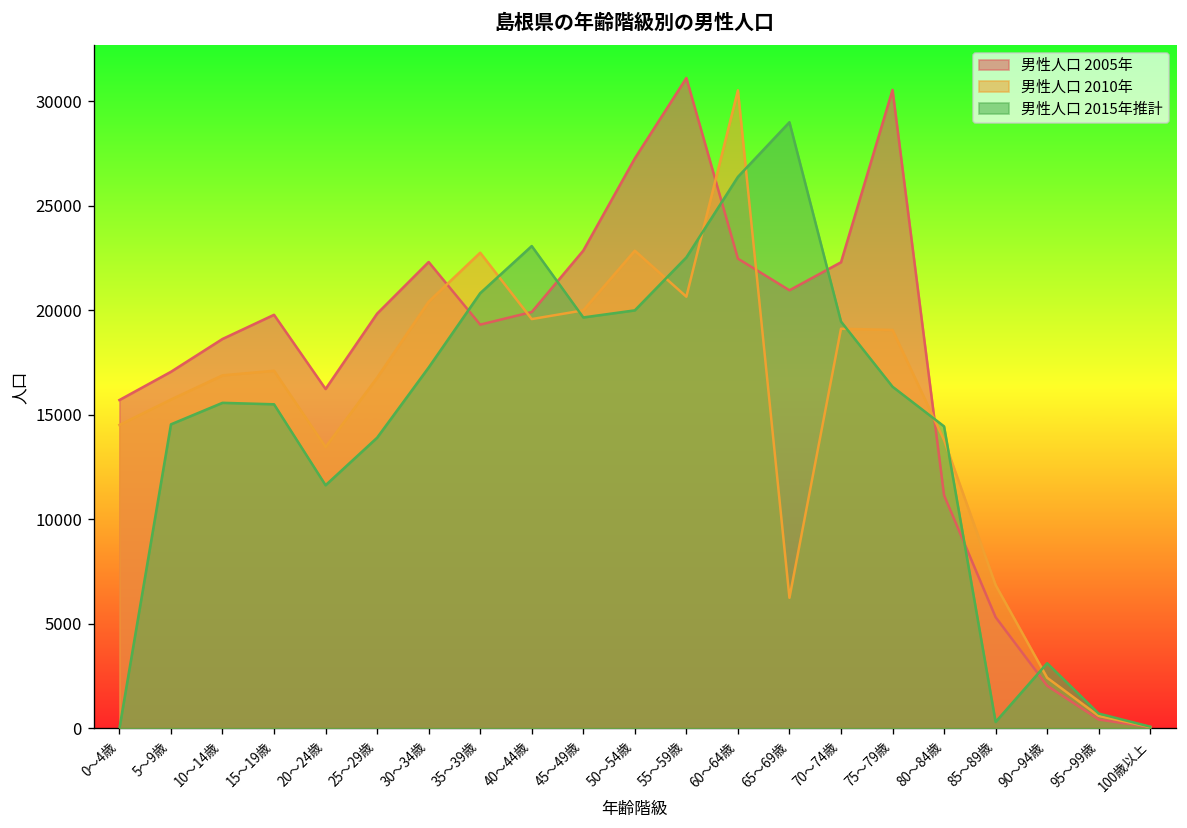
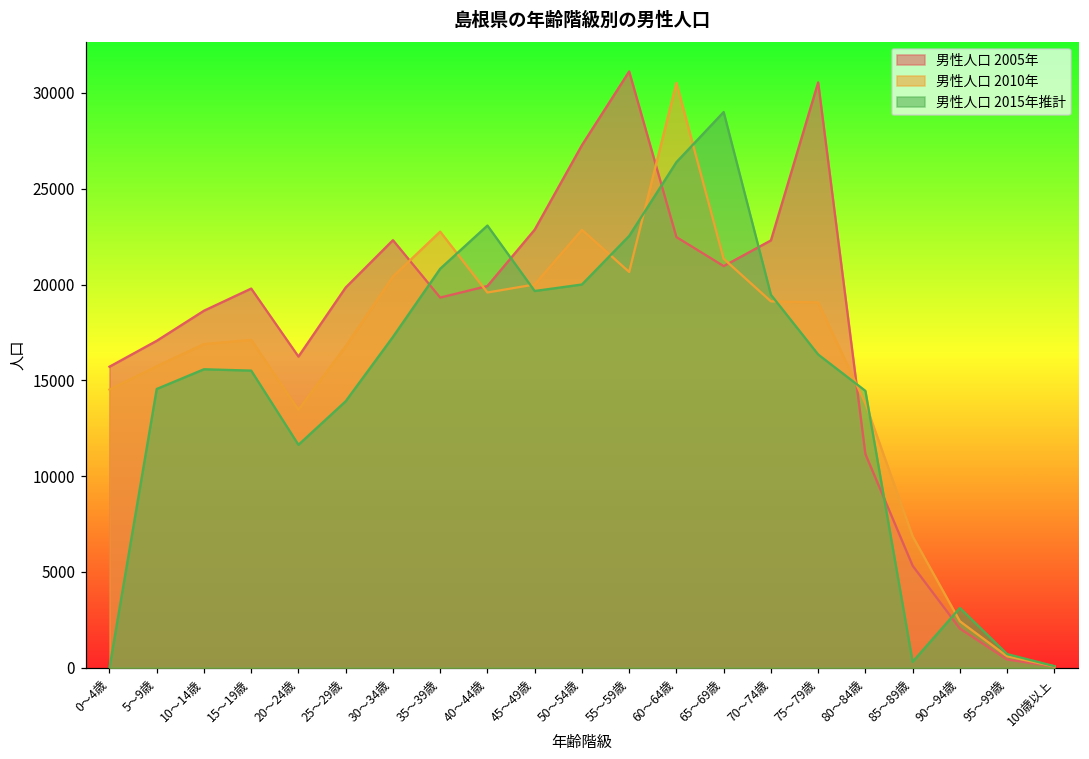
  {
    "男性人口 2005年": {
      "0～4歳": 15700,
      "5～9歳": 17100,
      "10～14歳": 18600,
      "15～19歳": 19800,
      "20～24歳": 16200,
      "25～29歳": 19800,
      "30～34歳": 22300,
      "35～39歳": 19300,
      "40～44歳": 19900,
      "45～49歳": 22900,
      "50～54歳": 27300,
      "55～59歳": 31100,
      "60～64歳": 22500,
      "65～69歳": 21000,
      "70～74歳": 22300,
      "75～79歳": 30500,
      "80～84歳": 11200,
      "85～89歳": 5300,
      "90～94歳": 2000,
      "95～99歳": 400
    },
    "男性人口 2010年": {
      "0～4歳": 14500,
      "5～9歳": 15700,
      "10～14歳": 16900,
      "15～19歳": 17100,
      "20～24歳": 13500,
      "25～29歳": 16800,
      "30～34歳": 20400,
      "35～39歳": 22800,
      "40～44歳": 19600,
      "45～49歳": 20000,
      "50～54歳": 22900,
      "55～59歳": 20700,
      "60～64歳": 30500,
-     "65～69歳": 6300,
+     "65～69歳": 21300,
      "70～74歳": 19100,
      "75～79歳": 19100,
      "80～84歳": 13800,
      "85～89歳": 6900,
      "90～94歳": 2400
    },
    "男性人口 2015年推計": {
      "0～4歳": 0,
      "5～9歳": 14500,
      "10～14歳": 15600,
      "15～19歳": 15500,
      "20～24歳": 11600,
      "25～29歳": 13900,
      "30～34歳": 17300,
      "35～39歳": 20800,
      "40～44歳": 23100,
      "45～49歳": 19700,
      "50～54歳": 20000,
      "55～59歳": 22500,
      "60～64歳": 26400,
      "65～69歳": 29000,
      "70～74歳": 19500,
      "75～79歳": 16300,
      "80～84歳": 14500,
      "85～89歳": 300,
      "90～94歳": 3100
    }
  }
